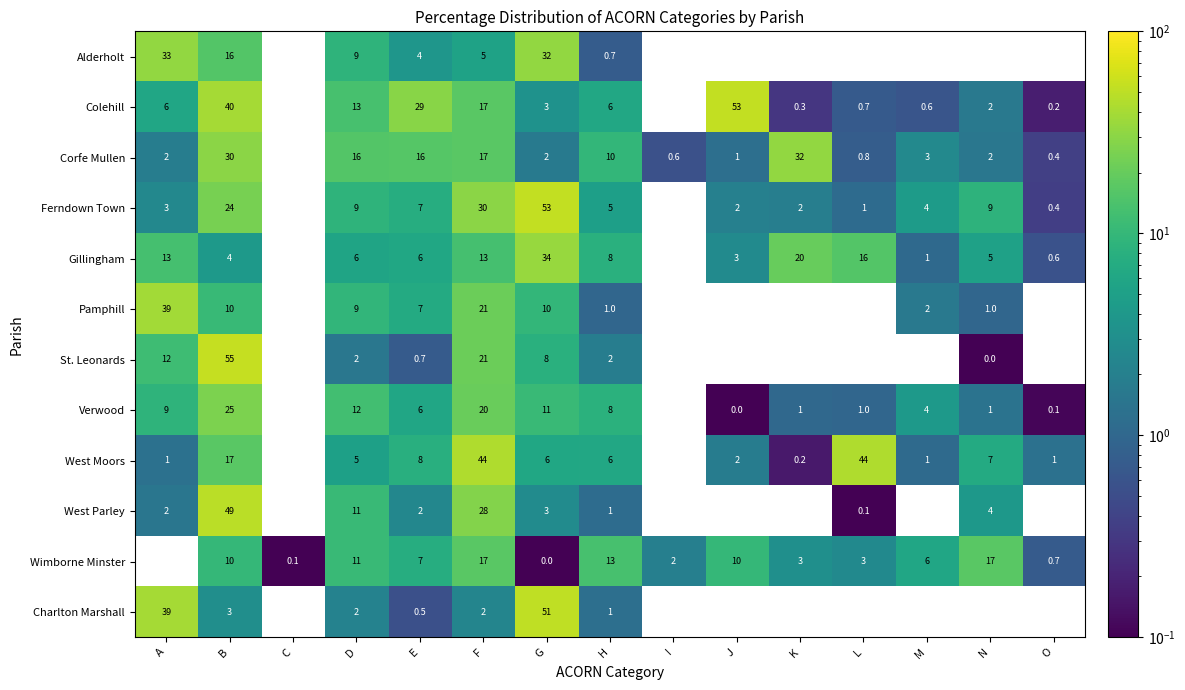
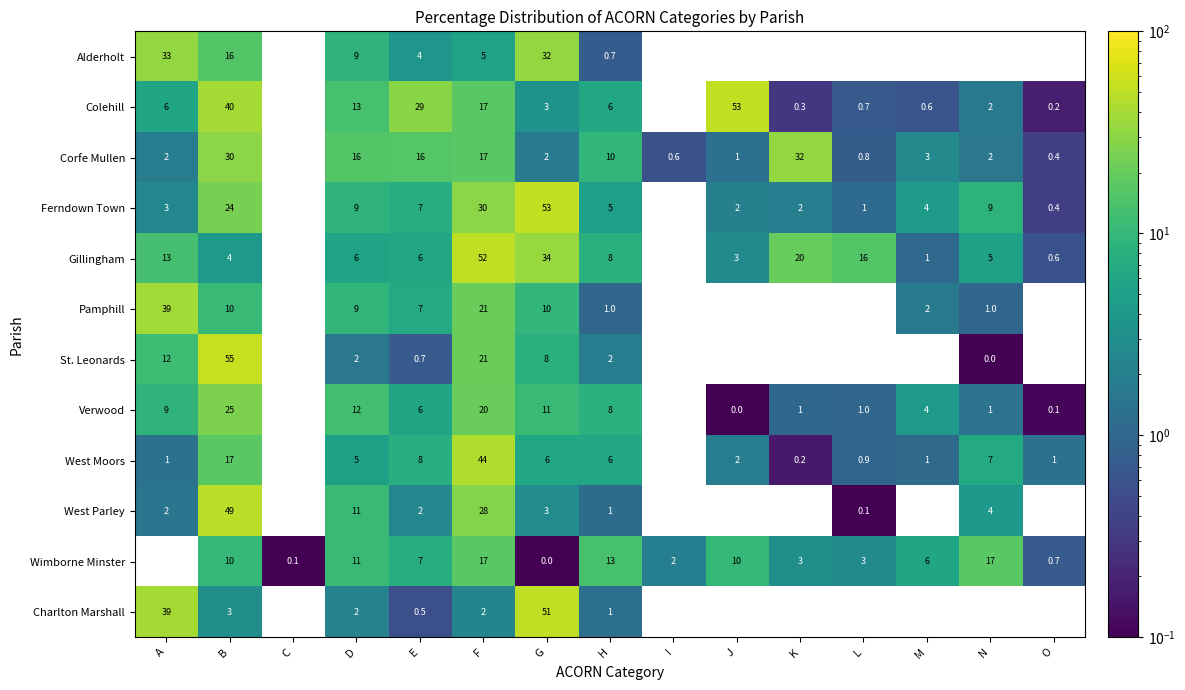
  {
    "Alderholt": {
      "A": 33,
      "B": 16,
      "D": 9,
      "E": 4,
      "F": 5,
      "G": 32,
      "H": 0.7
    },
    "Colehill": {
      "A": 6,
      "B": 40,
      "D": 13,
      "E": 29,
      "F": 17,
      "G": 3,
      "H": 6,
      "J": 53,
      "K": 0.3,
      "L": 0.7,
      "M": 0.6,
      "N": 2,
      "O": 0.2
    },
    "Corfe Mullen": {
      "A": 2,
      "B": 30,
      "D": 16,
      "E": 16,
      "F": 17,
      "G": 2,
      "H": 10,
      "I": 0.6,
      "J": 1,
      "K": 32,
      "L": 0.8,
      "M": 3,
      "N": 2,
      "O": 0.4
    },
    "Ferndown Town": {
      "A": 3,
      "B": 24,
      "D": 9,
      "E": 7,
      "F": 30,
      "G": 53,
      "H": 5,
      "J": 2,
      "K": 2,
      "L": 1,
      "M": 4,
      "N": 9,
      "O": 0.4
    },
    "Gillingham": {
      "A": 13,
      "B": 4,
      "D": 6,
      "E": 6,
-     "F": 13,
+     "F": 52,
      "G": 34,
      "H": 8,
      "J": 3,
      "K": 20,
      "L": 16,
      "M": 1,
      "N": 5,
      "O": 0.6
    },
    "Pamphill": {
      "A": 39,
      "B": 10,
      "D": 9,
      "E": 7,
      "F": 21,
      "G": 10,
      "H": 1.0,
      "M": 2,
      "N": 1.0
    },
    "St. Leonards": {
      "A": 12,
      "B": 55,
      "D": 2,
      "E": 0.7,
      "F": 21,
      "G": 8,
      "H": 2,
      "N": 0.0
    },
    "Verwood": {
      "A": 9,
      "B": 25,
      "D": 12,
      "E": 6,
      "F": 20,
      "G": 11,
      "H": 8,
      "J": 0.0,
      "K": 1,
      "L": 1.0,
      "M": 4,
      "N": 1,
      "O": 0.1
    },
    "West Moors": {
      "A": 1,
      "B": 17,
      "D": 5,
      "E": 8,
      "F": 44,
      "G": 6,
      "H": 6,
      "J": 2,
      "K": 0.2,
-     "L": 44,
+     "L": 0.9,
      "M": 1,
      "N": 7,
      "O": 1
    },
    "West Parley": {
      "A": 2,
      "B": 49,
      "D": 11,
      "E": 2,
      "F": 28,
      "G": 3,
      "H": 1,
      "L": 0.1,
      "N": 4
    },
    "Wimborne Minster": {
      "B": 10,
      "C": 0.1,
      "D": 11,
      "E": 7,
      "F": 17,
      "G": 0.0,
      "H": 13,
      "I": 2,
      "J": 10,
      "K": 3,
      "L": 3,
      "M": 6,
      "N": 17,
      "O": 0.7
    },
    "Charlton Marshall": {
      "A": 39,
      "B": 3,
      "D": 2,
      "E": 0.5,
      "F": 2,
      "G": 51,
      "H": 1
    }
  }
